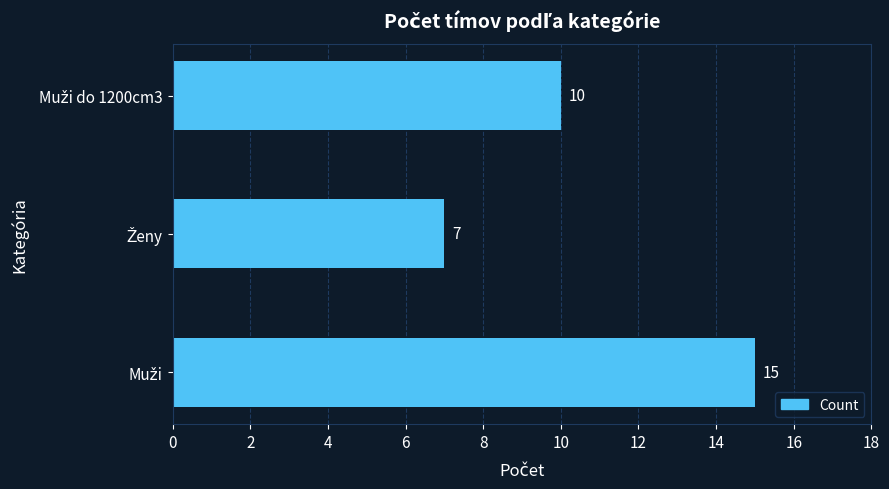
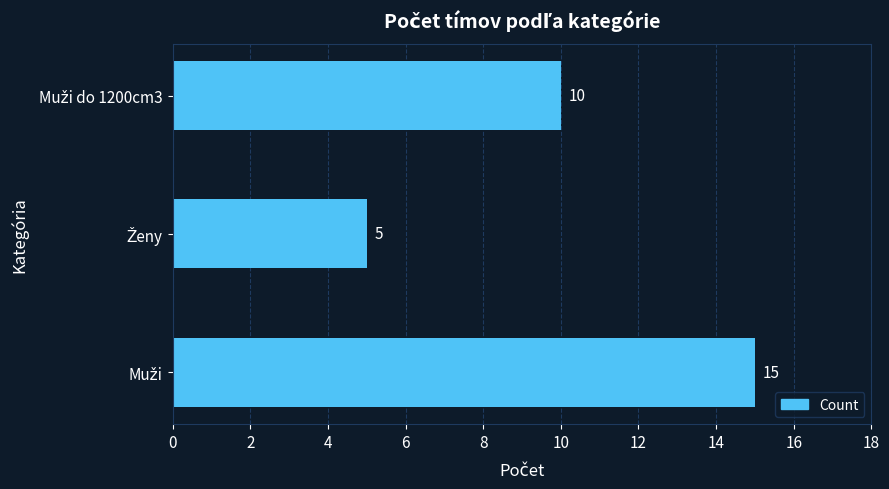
  {
    "Muži do 1200cm3": 10,
-   "Ženy": 7,
+   "Ženy": 5,
    "Muži": 15
  }
